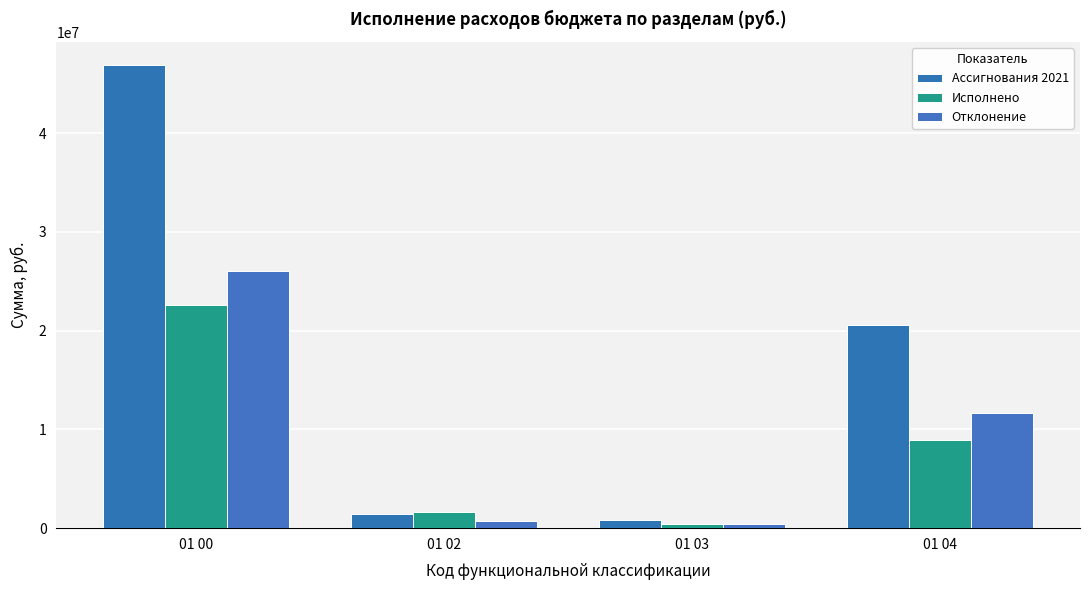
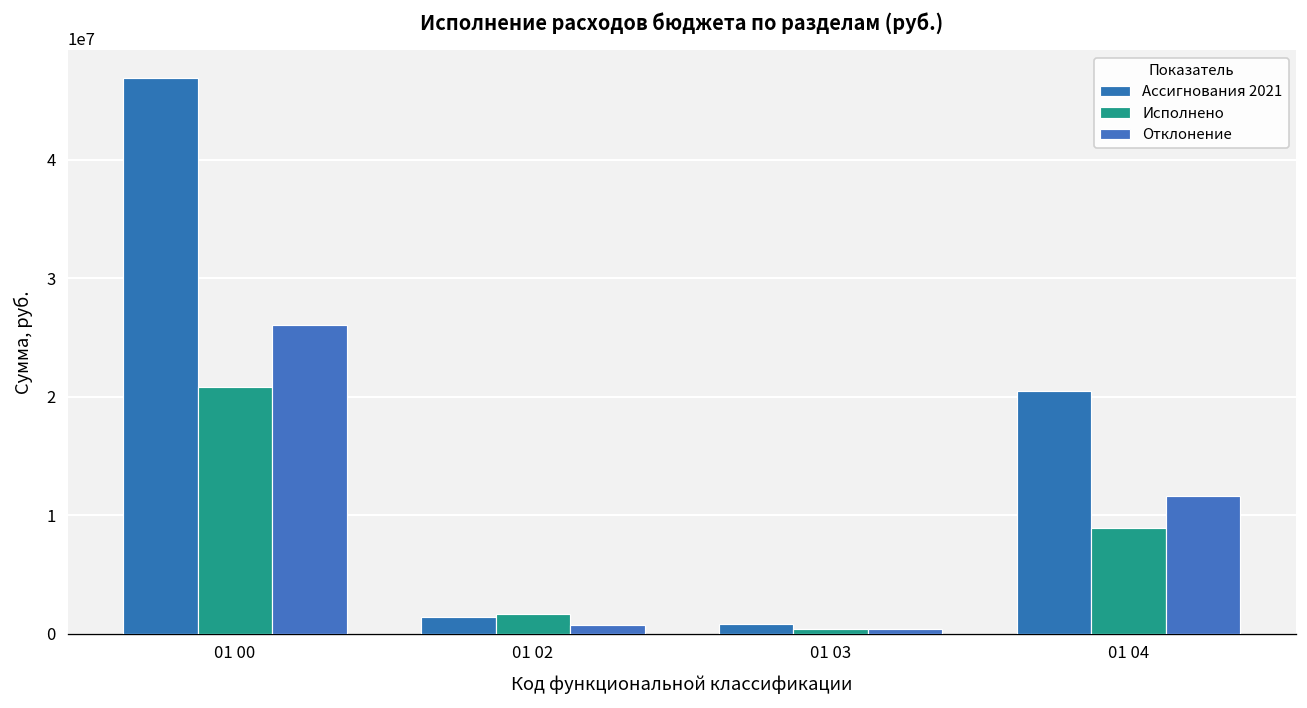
  {
    "Исполнено": {
-     "01 00": 23000000,
+     "01 00": 21000000,
      "01 02": 2000000,
      "01 03": 0,
      "01 04": 9000000
    }
  }
